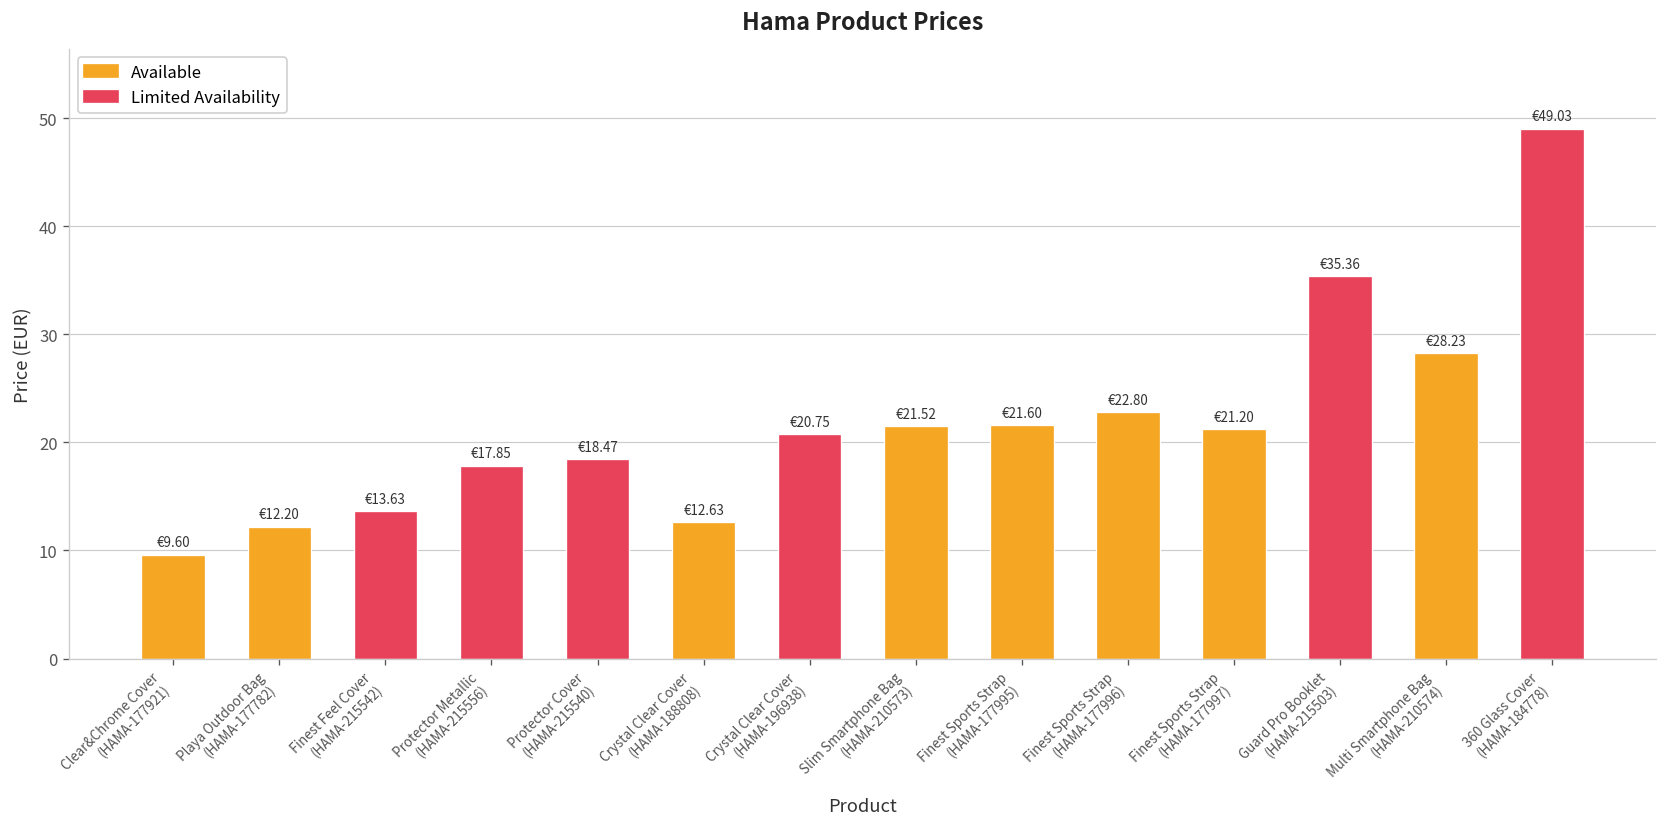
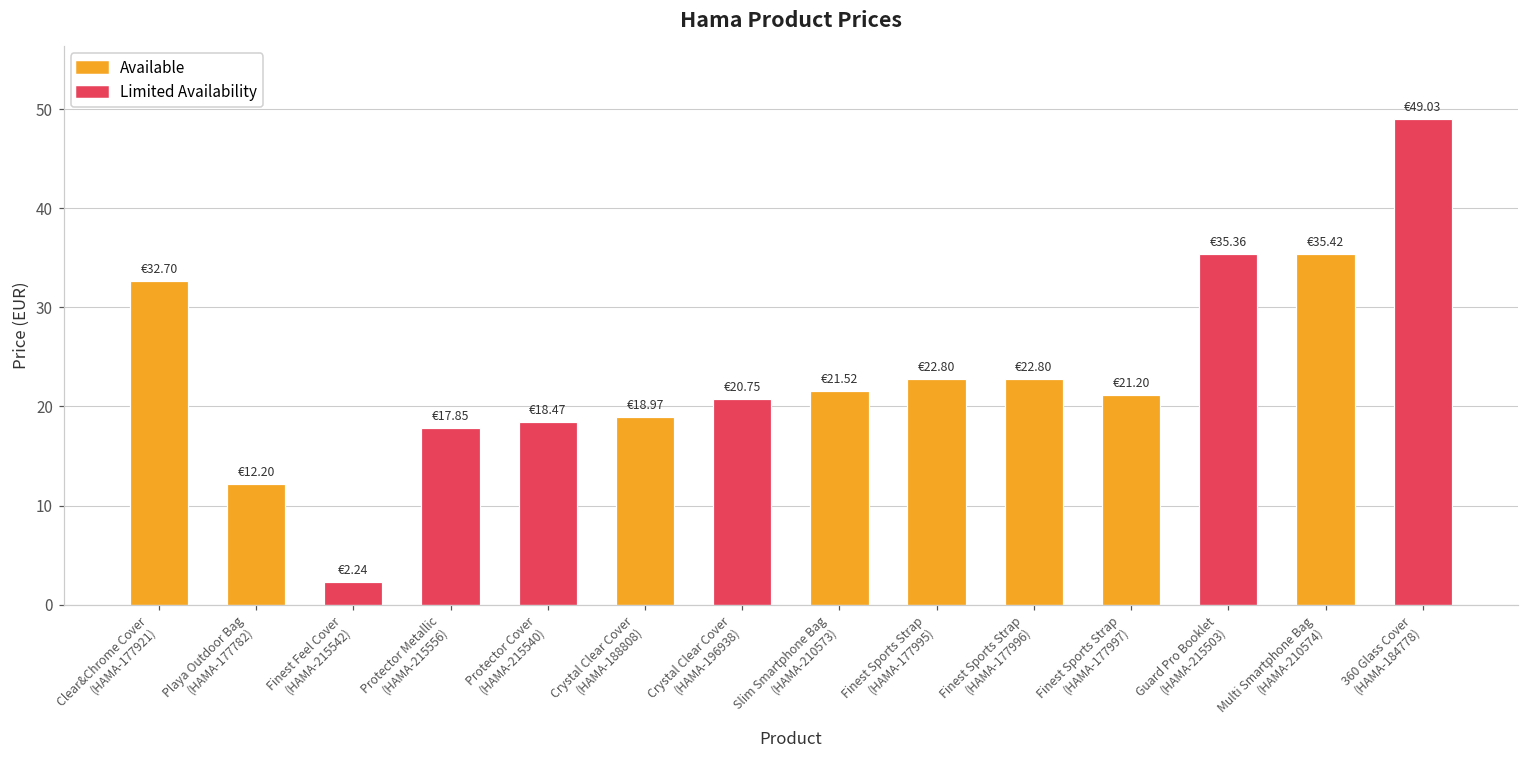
  {
-   "Clear&Chrome Cover (HAMA-177921)": "€9.60",
+   "Clear&Chrome Cover (HAMA-177921)": "€32.70",
    "Playa Outdoor Bag (HAMA-177782)": "€12.20",
-   "Finest Feel Cover (HAMA-215542)": "€13.63",
+   "Finest Feel Cover (HAMA-215542)": "€2.24",
    "Protector Metallic (HAMA-215556)": "€17.85",
    "Protector Cover (HAMA-215540)": "€18.47",
-   "Crystal Clear Cover (HAMA-188808)": "€12.63",
+   "Crystal Clear Cover (HAMA-188808)": "€18.97",
    "Crystal Clear Cover (HAMA-196938)": "€20.75",
    "Slim Smartphone Bag (HAMA-210573)": "€21.52",
-   "Finest Sports Strap (HAMA-177995)": "€21.60",
+   "Finest Sports Strap (HAMA-177995)": "€22.80",
    "Finest Sports Strap (HAMA-177996)": "€22.80",
    "Finest Sports Strap (HAMA-177997)": "€21.20",
    "Guard Pro Booklet (HAMA-215503)": "€35.36",
-   "Multi Smartphone Bag (HAMA-210574)": "€28.23",
+   "Multi Smartphone Bag (HAMA-210574)": "€35.42",
    "360 Glass Cover (HAMA-184778)": "€49.03"
  }
